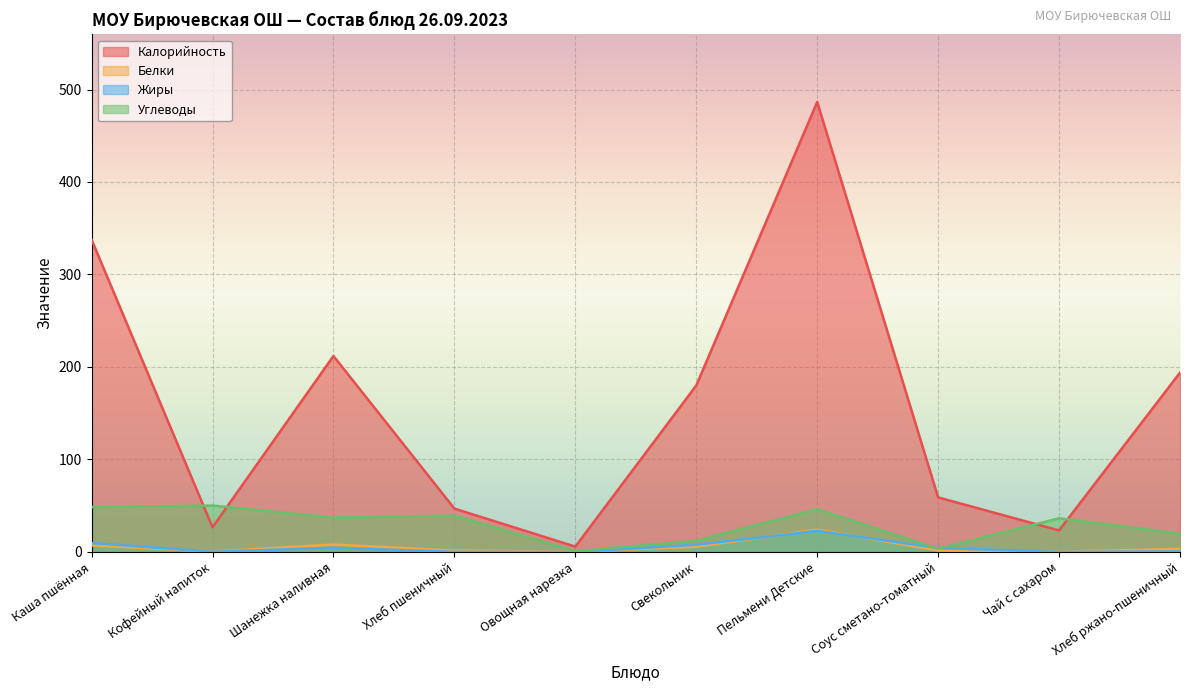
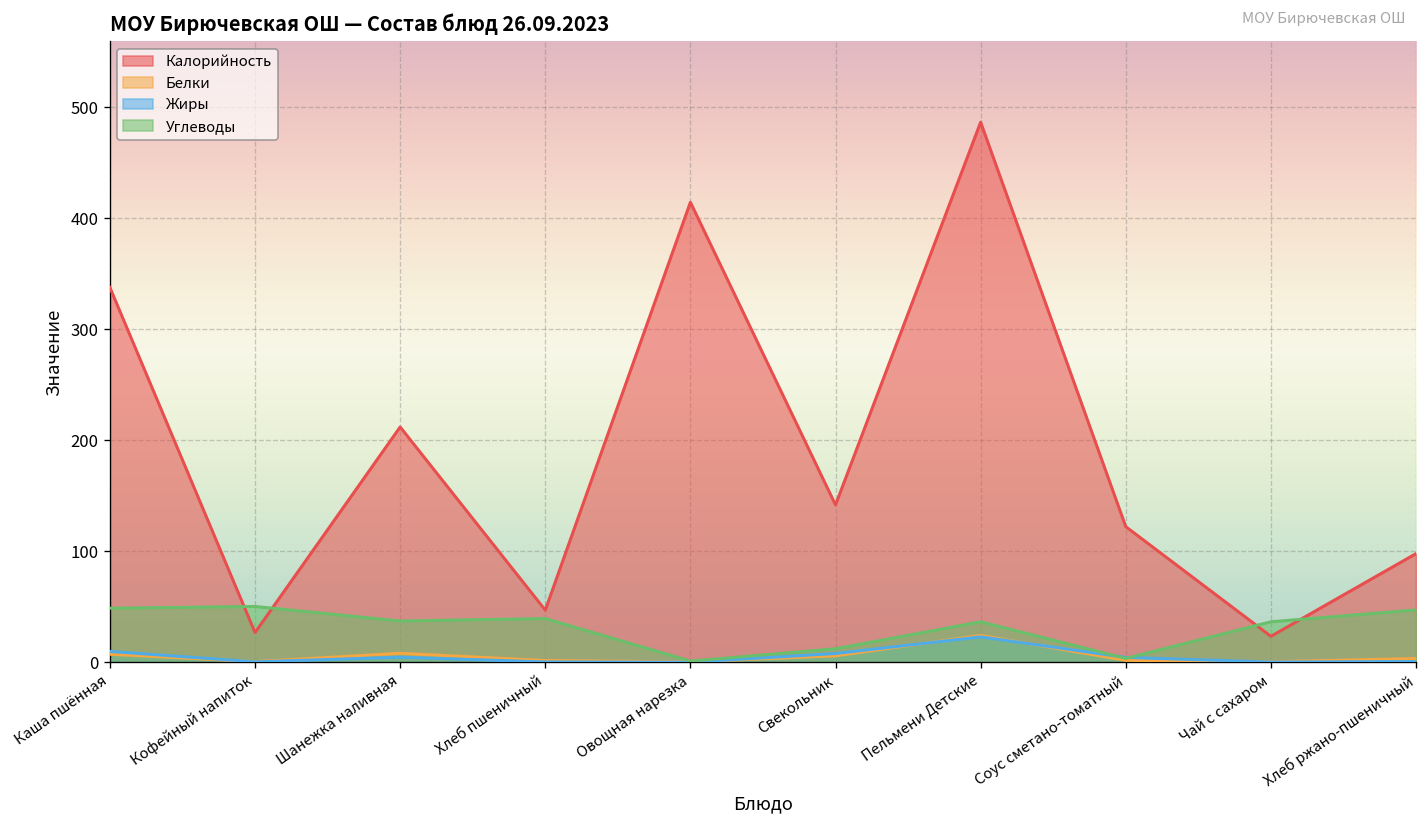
  {
    "Калорийность": {
      "Каша пшённая": 340,
      "Кофейный напиток": 30,
      "Шанежка наливная": 210,
      "Хлеб пшеничный": 50,
-     "Овощная нарезка": 10,
-     "Свекольник": 180,
+     "Овощная нарезка": 410,
+     "Свекольник": 140,
      "Пельмени Детские": 490,
-     "Соус сметано-томатный": 60,
+     "Соус сметано-томатный": 120,
      "Чай с сахаром": 20,
-     "Хлеб ржано-пшеничный": 190
+     "Хлеб ржано-пшеничный": 100
    },
    "Белки": {
      "Шанежка наливная": 10
    },
    "Жиры": {
      "Шанежка наливная": 0
    },
    "Углеводы": {
      "Каша пшённая": 50,
      "Кофейный напиток": 50,
      "Шанежка наливная": 40,
      "Хлеб пшеничный": 40,
      "Свекольник": 10,
-     "Пельмени Детские": 50,
+     "Пельмени Детские": 40,
      "Чай с сахаром": 40,
-     "Хлеб ржано-пшеничный": 20
+     "Хлеб ржано-пшеничный": 50
    }
  }
